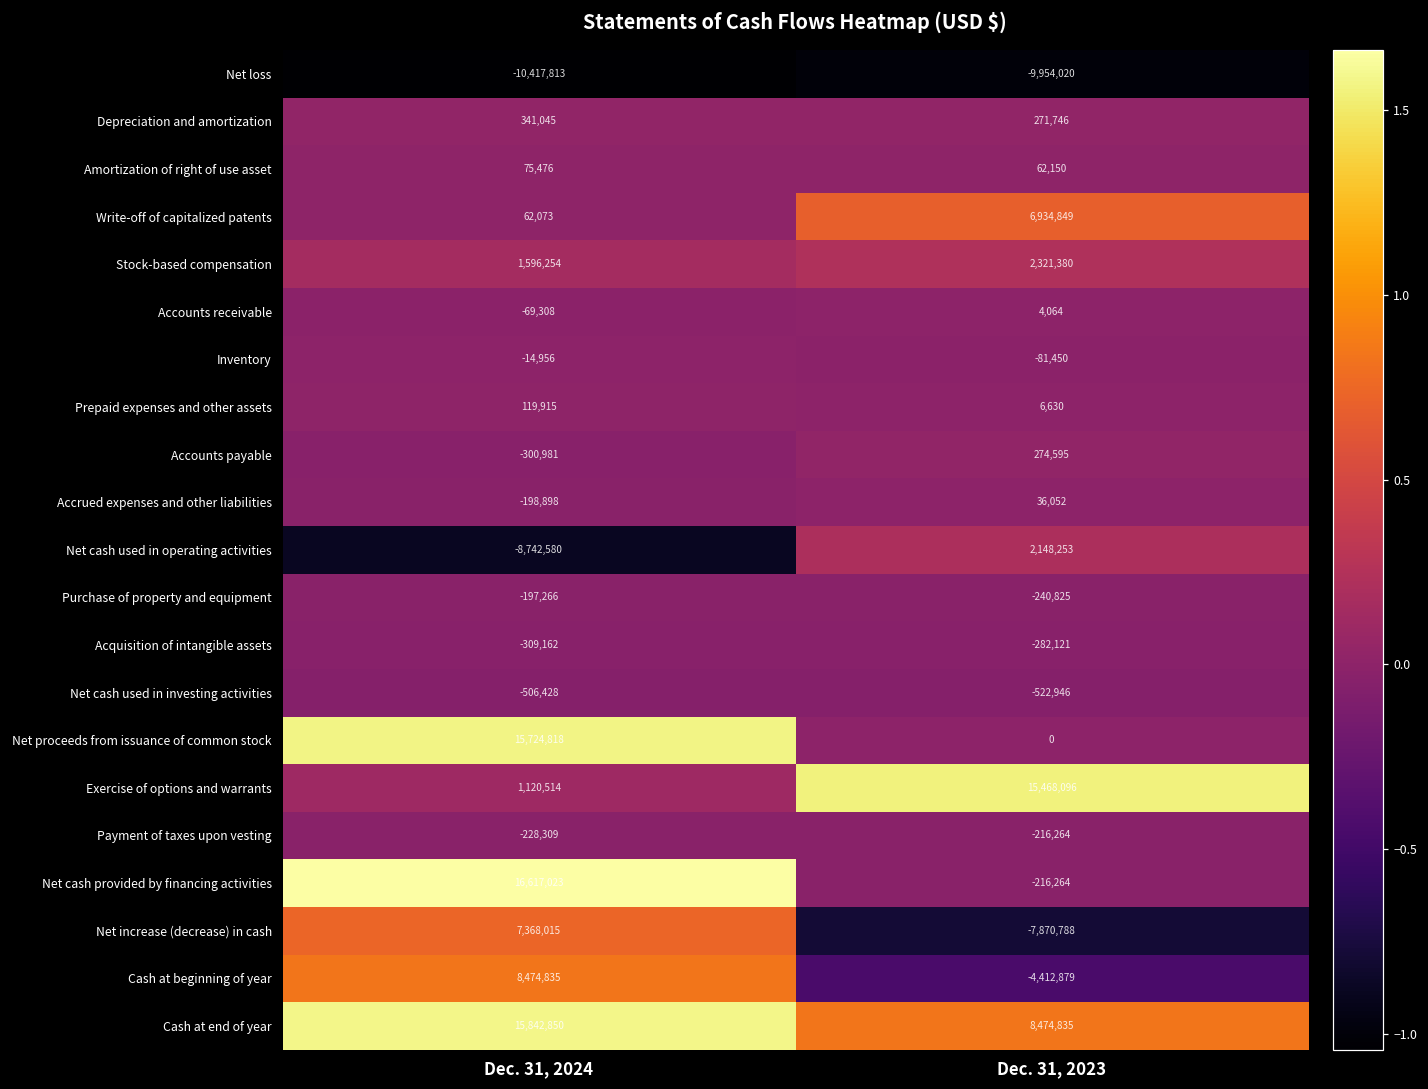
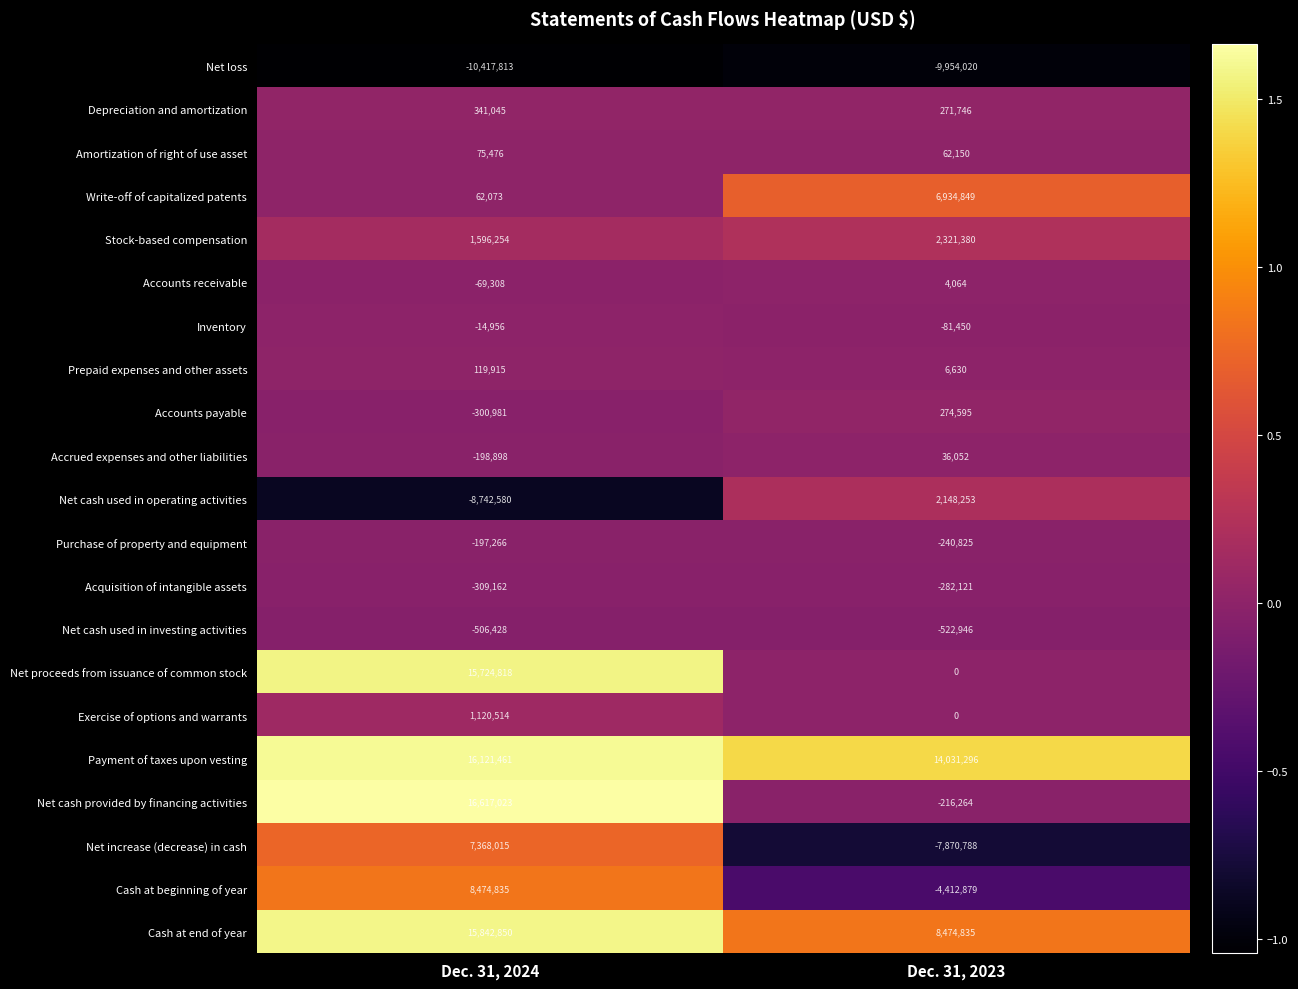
  {
    "Net loss": {
      "Dec. 31, 2024": "-10,417,813",
      "Dec. 31, 2023": "-9,954,020"
    },
    "Depreciation and amortization": {
      "Dec. 31, 2024": "341,045",
      "Dec. 31, 2023": "271,746"
    },
    "Amortization of right of use asset": {
      "Dec. 31, 2024": "75,476",
      "Dec. 31, 2023": "62,150"
    },
    "Write-off of capitalized patents": {
      "Dec. 31, 2024": "62,073",
      "Dec. 31, 2023": "6,934,849"
    },
    "Stock-based compensation": {
      "Dec. 31, 2024": "1,596,254",
      "Dec. 31, 2023": "2,321,380"
    },
    "Accounts receivable": {
      "Dec. 31, 2024": "-69,308",
      "Dec. 31, 2023": "4,064"
    },
    "Inventory": {
      "Dec. 31, 2024": "-14,956",
      "Dec. 31, 2023": "-81,450"
    },
    "Prepaid expenses and other assets": {
      "Dec. 31, 2024": "119,915",
      "Dec. 31, 2023": "6,630"
    },
    "Accounts payable": {
      "Dec. 31, 2024": "-300,981",
      "Dec. 31, 2023": "274,595"
    },
    "Accrued expenses and other liabilities": {
      "Dec. 31, 2024": "-198,898",
      "Dec. 31, 2023": "36,052"
    },
    "Net cash used in operating activities": {
      "Dec. 31, 2024": "-8,742,580",
      "Dec. 31, 2023": "2,148,253"
    },
    "Purchase of property and equipment": {
      "Dec. 31, 2024": "-197,266",
      "Dec. 31, 2023": "-240,825"
    },
    "Acquisition of intangible assets": {
      "Dec. 31, 2024": "-309,162",
      "Dec. 31, 2023": "-282,121"
    },
    "Net cash used in investing activities": {
      "Dec. 31, 2024": "-506,428",
      "Dec. 31, 2023": "-522,946"
    },
    "Net proceeds from issuance of common stock": {
      "Dec. 31, 2024": "15,724,818",
      "Dec. 31, 2023": "0"
    },
    "Exercise of options and warrants": {
      "Dec. 31, 2024": "1,120,514",
-     "Dec. 31, 2023": "15,468,096"
+     "Dec. 31, 2023": "0"
    },
    "Payment of taxes upon vesting": {
-     "Dec. 31, 2024": "-228,309",
-     "Dec. 31, 2023": "-216,264"
+     "Dec. 31, 2024": "16,121,461",
+     "Dec. 31, 2023": "14,031,296"
    },
    "Net cash provided by financing activities": {
      "Dec. 31, 2024": "16,617,023",
      "Dec. 31, 2023": "-216,264"
    },
    "Net increase (decrease) in cash": {
      "Dec. 31, 2024": "7,368,015",
      "Dec. 31, 2023": "-7,870,788"
    },
    "Cash at beginning of year": {
      "Dec. 31, 2024": "8,474,835",
      "Dec. 31, 2023": "-4,412,879"
    },
    "Cash at end of year": {
      "Dec. 31, 2024": "15,842,850",
      "Dec. 31, 2023": "8,474,835"
    }
  }
